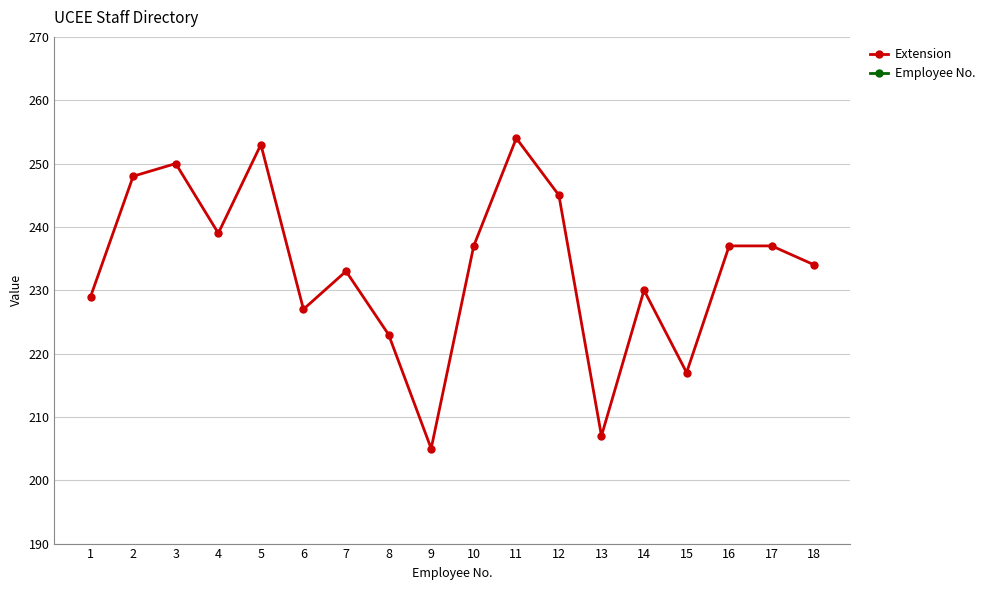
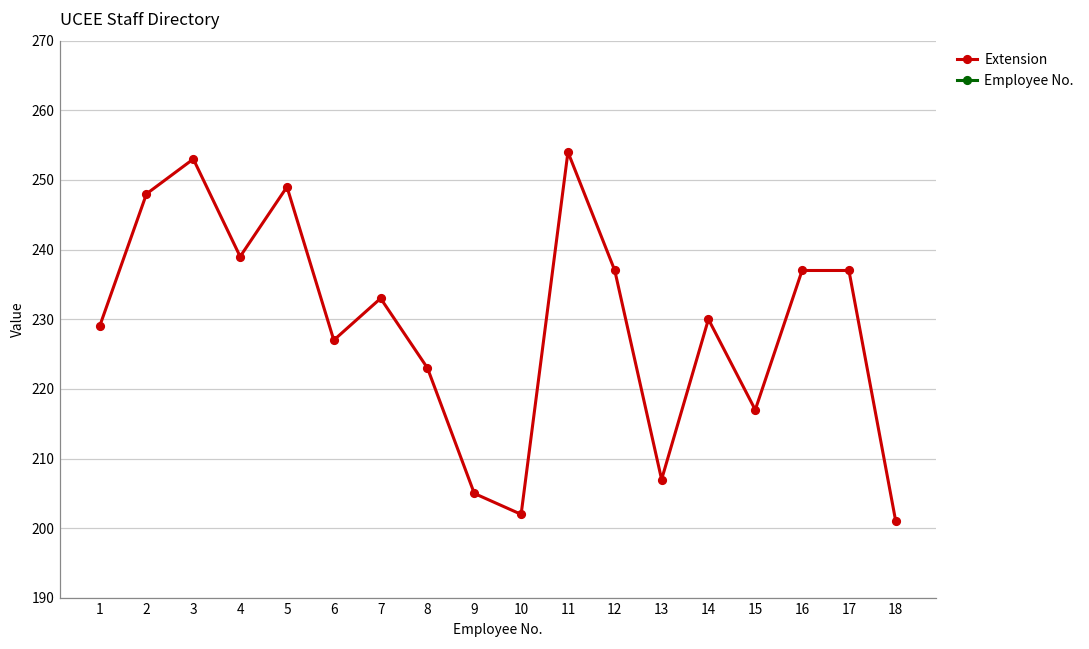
  {
    "Extension": {
      "1": 229,
      "2": 248,
-     "3": 250,
+     "3": 253,
      "4": 239,
-     "5": 253,
+     "5": 249,
      "6": 227,
      "7": 233,
      "8": 223,
      "9": 205,
-     "10": 237,
+     "10": 202,
      "11": 254,
-     "12": 245,
+     "12": 237,
      "13": 207,
      "14": 230,
      "15": 217,
      "16": 237,
      "17": 237,
-     "18": 234
+     "18": 201
    }
  }
